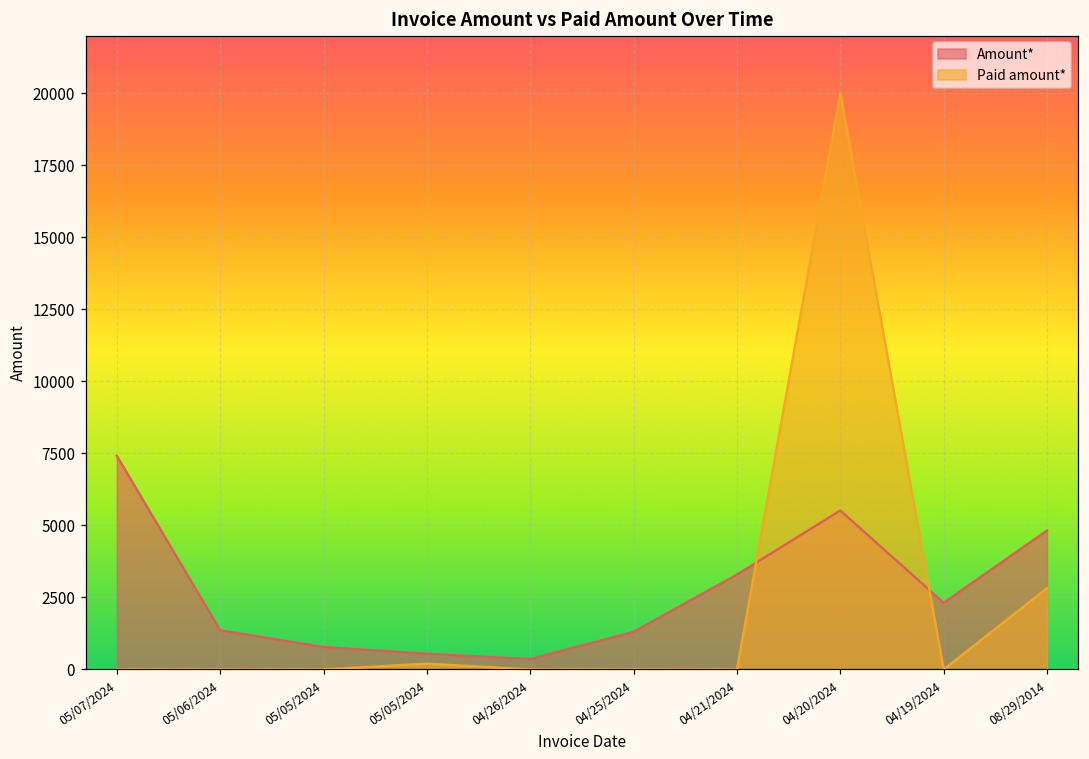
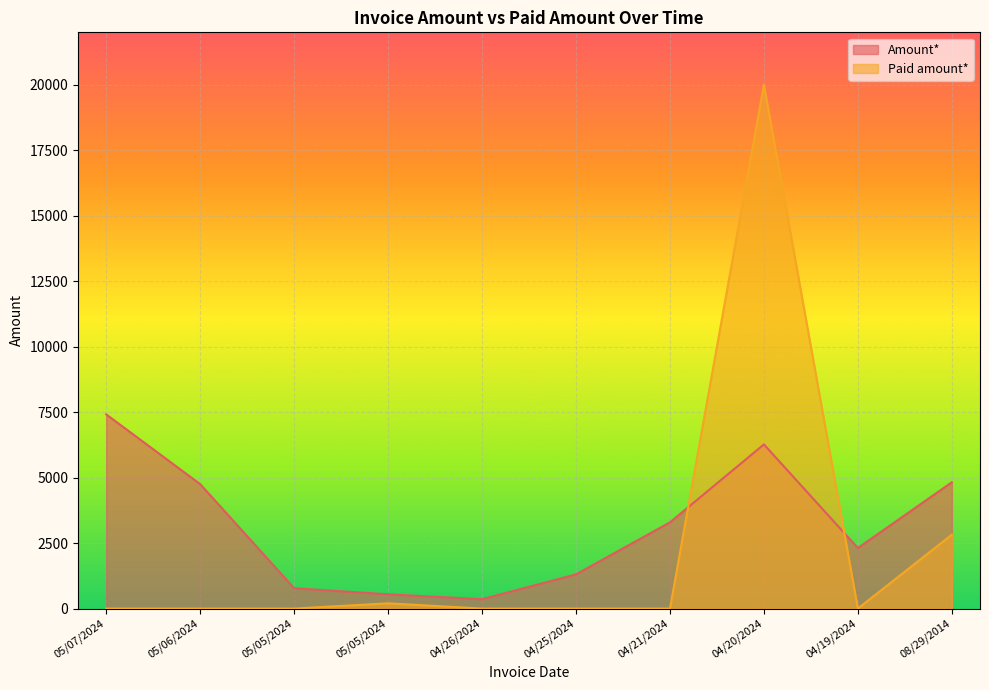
  {
    "Amount*": {
      "05/07/2024": 7400,
-     "05/06/2024": 1400,
+     "05/06/2024": 4800,
      "04/26/2024": 400,
      "04/25/2024": 1300,
      "04/21/2024": 3300,
-     "04/20/2024": 5500,
+     "04/20/2024": 6300,
      "04/19/2024": 2300,
      "08/29/2014": 4800
    },
    "Paid amount*": {
      "05/07/2024": 0,
      "05/06/2024": 0,
      "04/26/2024": 0,
      "04/25/2024": 0,
      "04/21/2024": 0,
      "04/20/2024": 20000,
      "04/19/2024": 0,
      "08/29/2014": 2800
    }
  }
